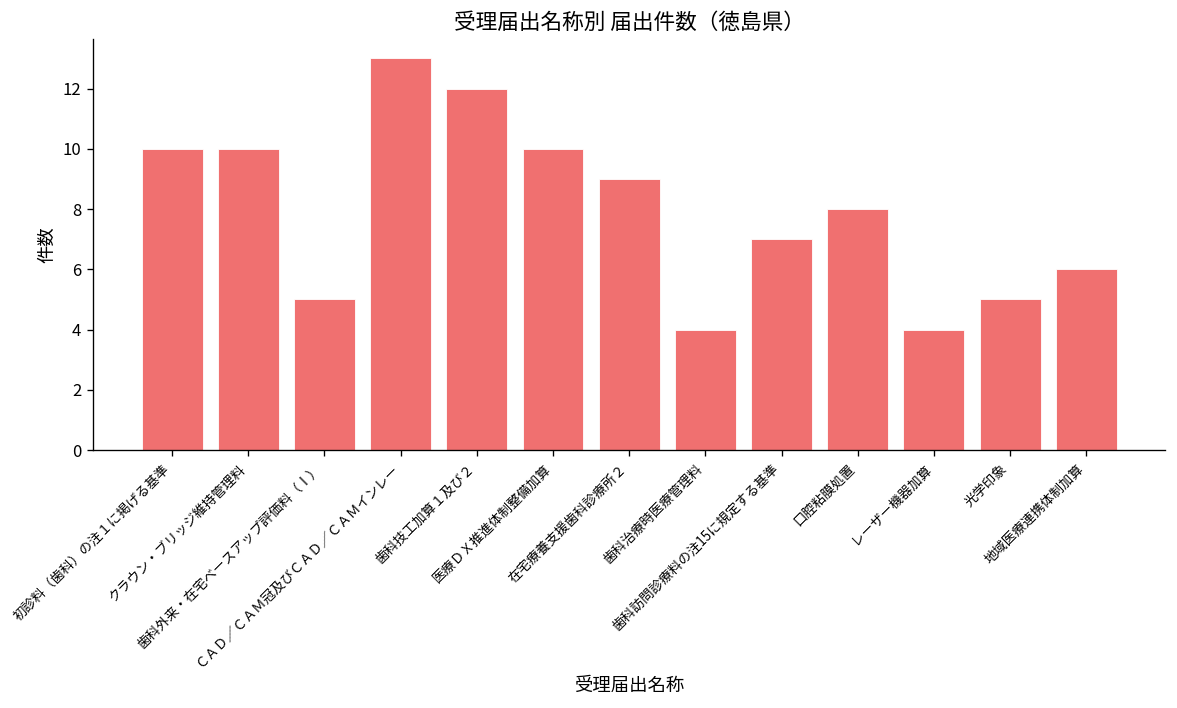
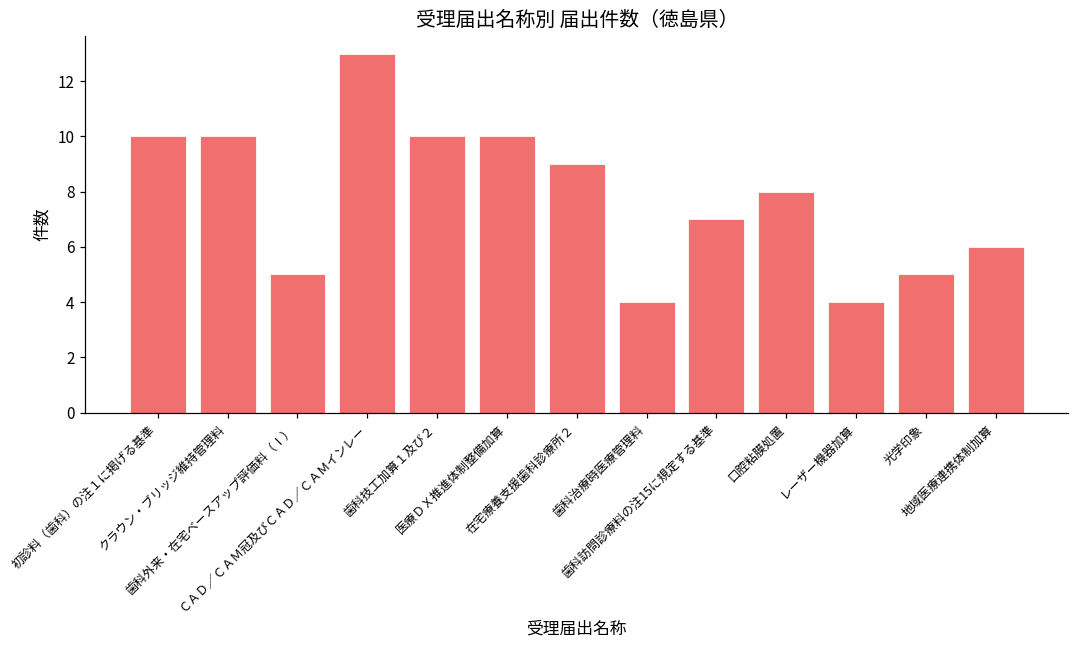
  {
    "初診料（歯科）の注１に掲げる基準": 10,
    "クラウン・ブリッジ維持管理料": 10,
    "歯科外来・在宅ベースアップ評価料（Ⅰ）": 5,
    "ＣＡＤ／ＣＡＭ冠及びＣＡＤ／ＣＡＭインレー": 13,
-   "歯科技工加算１及び２": 12,
+   "歯科技工加算１及び２": 10,
    "医療ＤＸ推進体制整備加算": 10,
    "在宅療養支援歯科診療所２": 9,
    "歯科治療時医療管理料": 4,
    "歯科訪問診療料の注15に規定する基準": 7,
    "口腔粘膜処置": 8,
    "レーザー機器加算": 4,
    "光学印象": 5,
    "地域医療連携体制加算": 6
  }
